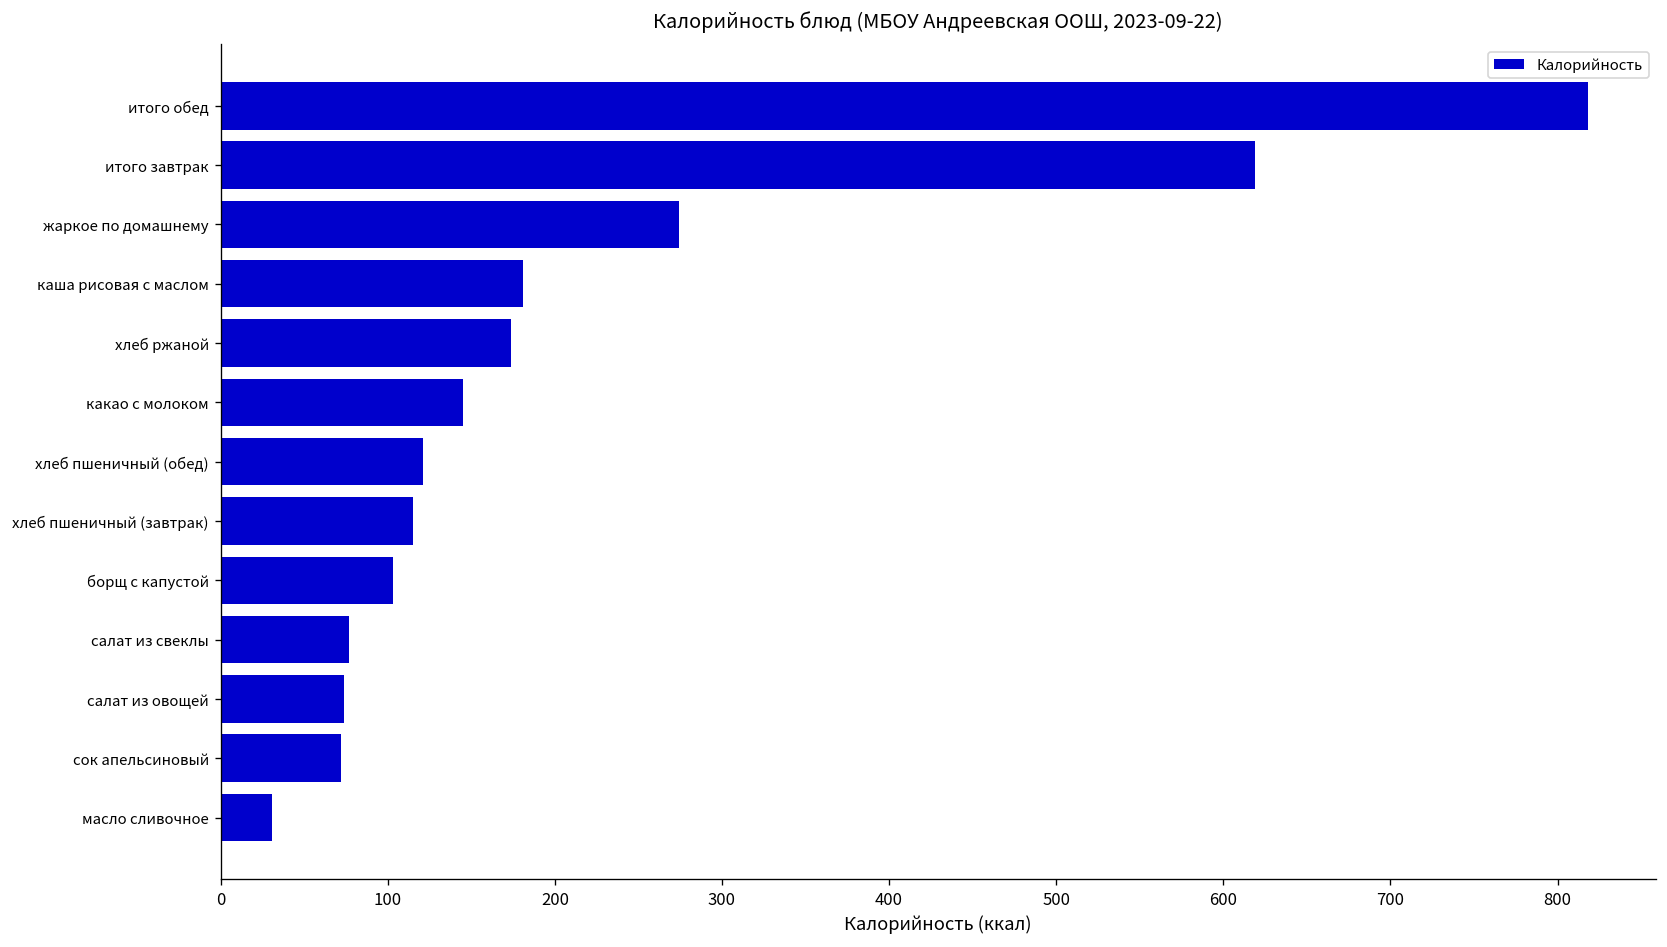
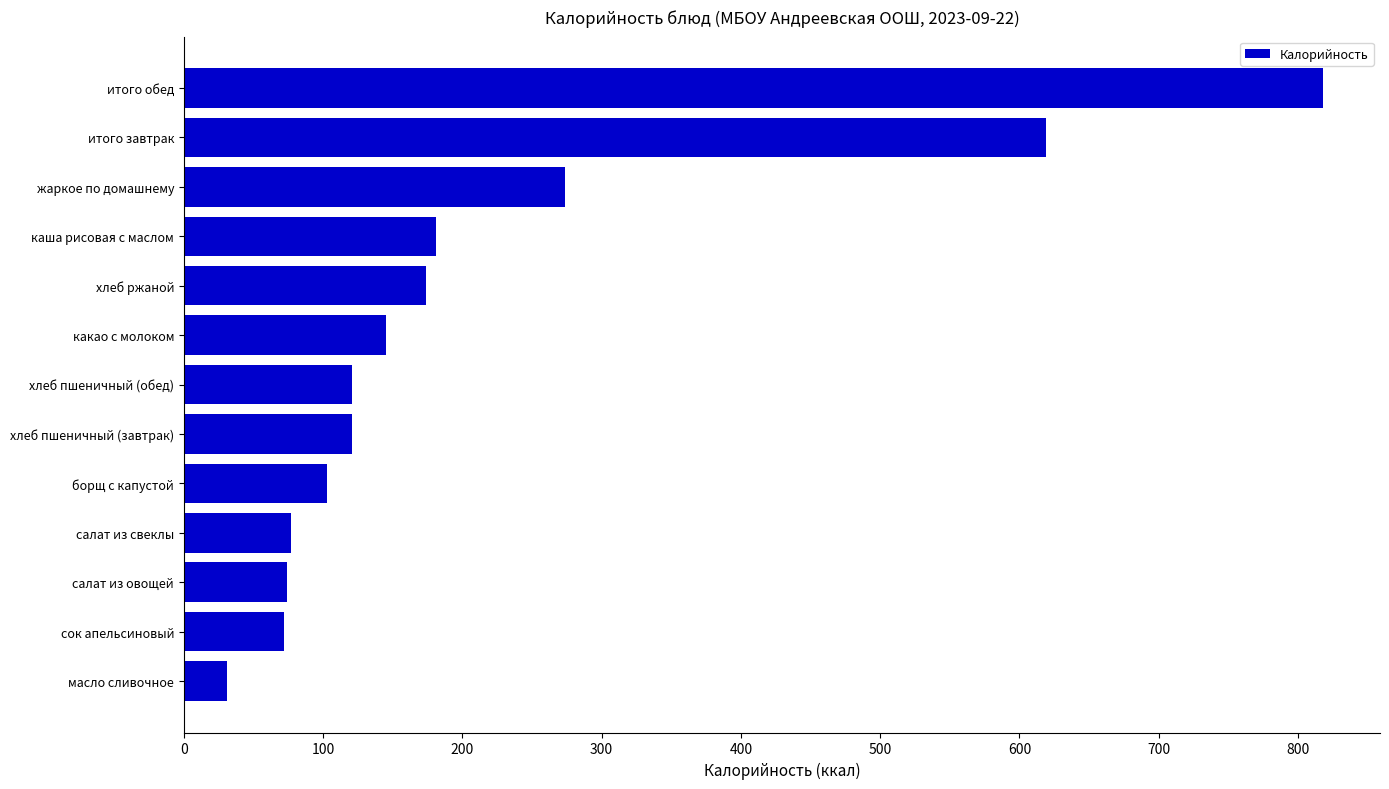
  {
    "итого обед": 818,
    "итого завтрак": 619,
    "жаркое по домашнему": 274,
    "каша рисовая с маслом": 181,
    "хлеб ржаной": 174,
    "какао с молоком": 145,
    "хлеб пшеничный (обед)": 121,
-   "хлеб пшеничный (завтрак)": 115,
+   "хлеб пшеничный (завтрак)": 121,
    "борщ с капустой": 103,
    "салат из свеклы": 77,
    "салат из овощей": 74,
    "сок апельсиновый": 72,
    "масло сливочное": 31
  }
